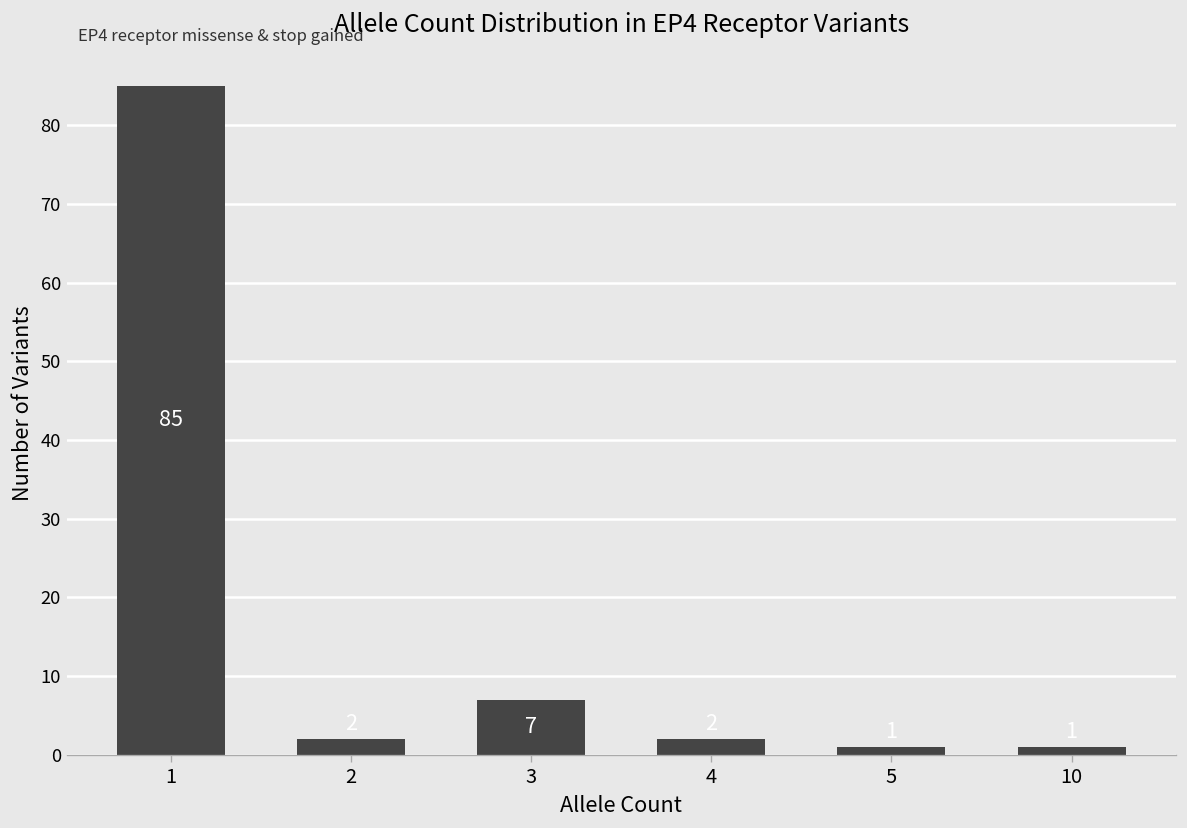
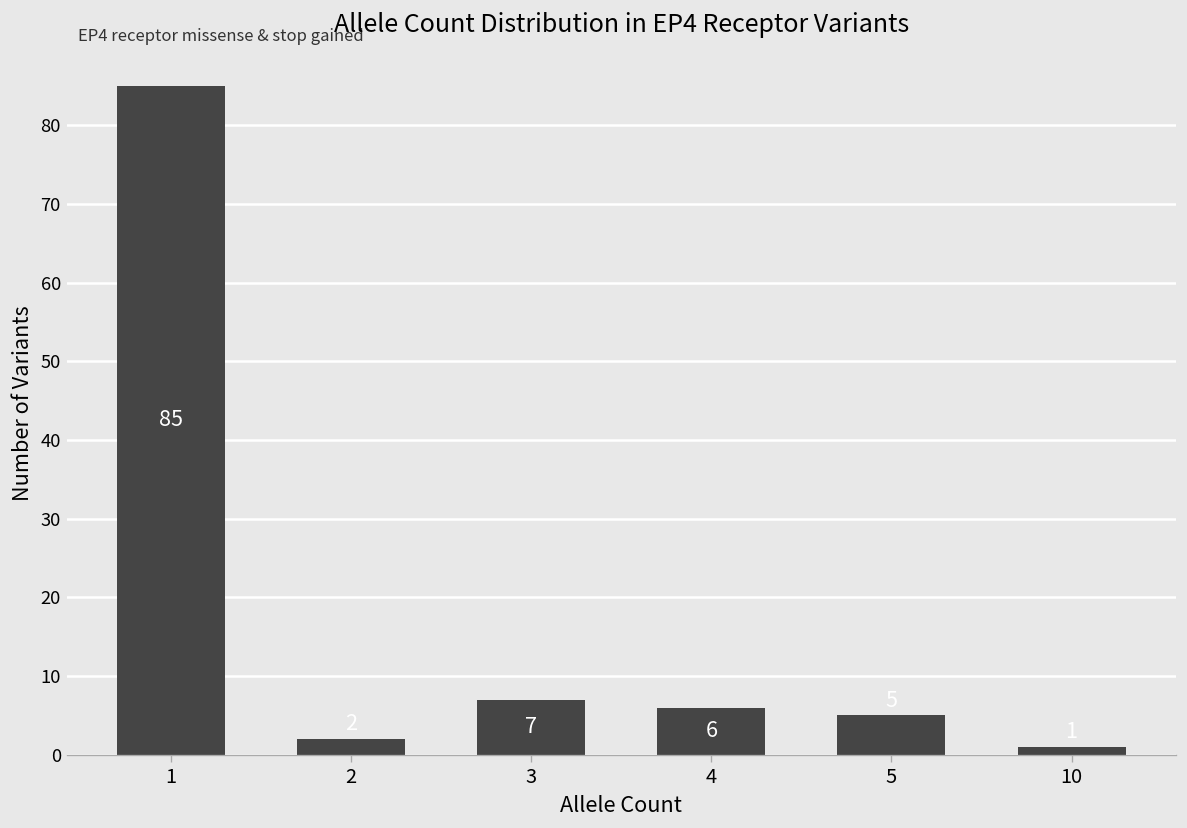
  {
    "2": 2,
-   "4": 2,
-   "5": 1,
+   "4": 6,
+   "5": 5,
    "10": 1
  }
